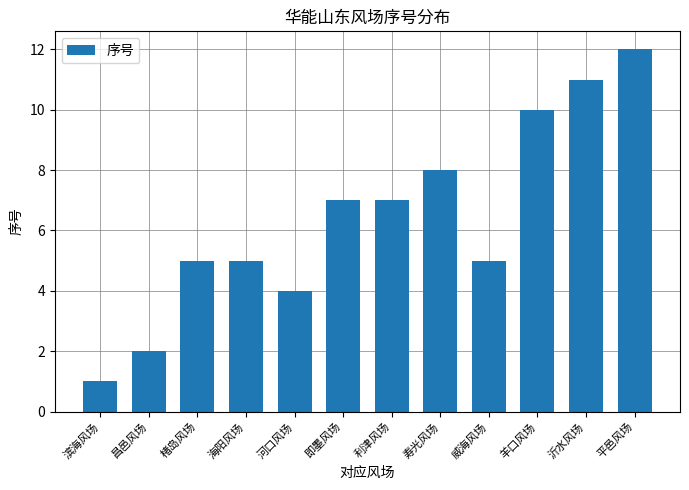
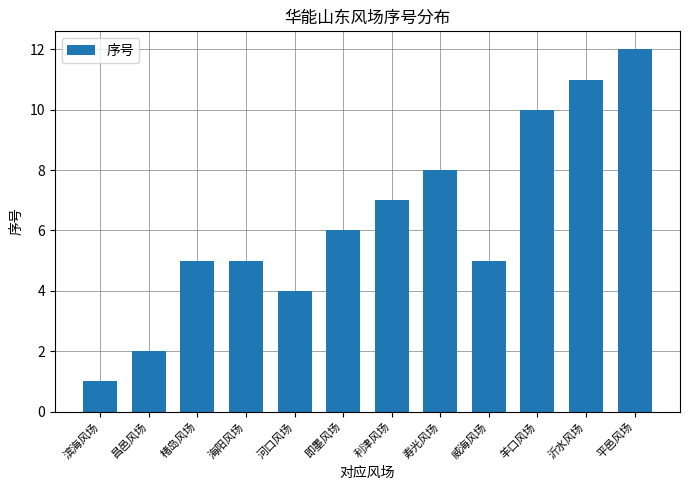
  {
    "滨海风场": 1,
    "昌邑风场": 2,
    "楮岛风场": 5,
    "海阳风场": 5,
    "河口风场": 4,
-   "即墨风场": 7,
+   "即墨风场": 6,
    "利津风场": 7,
    "寿光风场": 8,
    "威海风场": 5,
    "羊口风场": 10,
    "沂水风场": 11,
    "平邑风场": 12
  }
